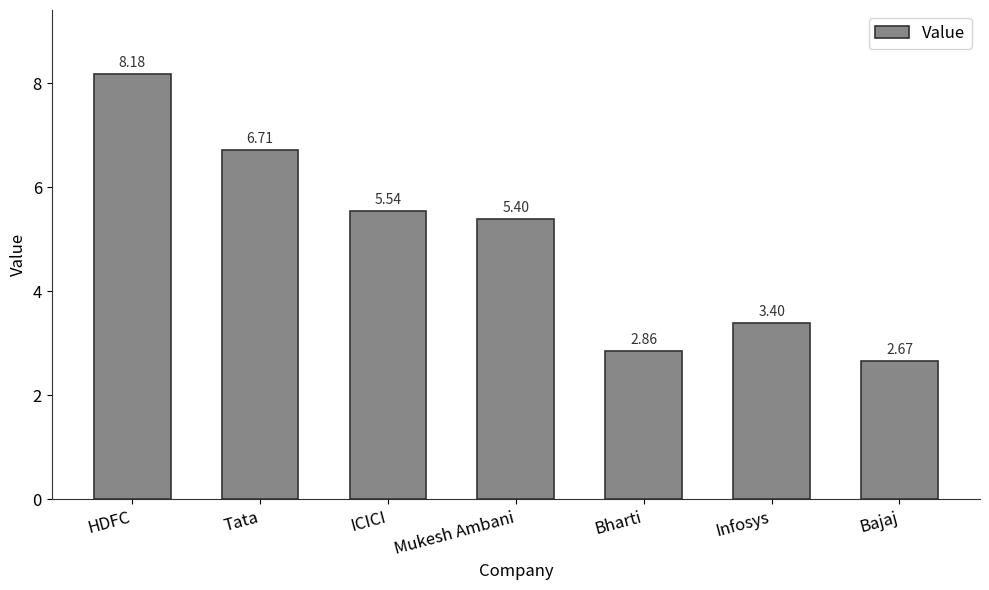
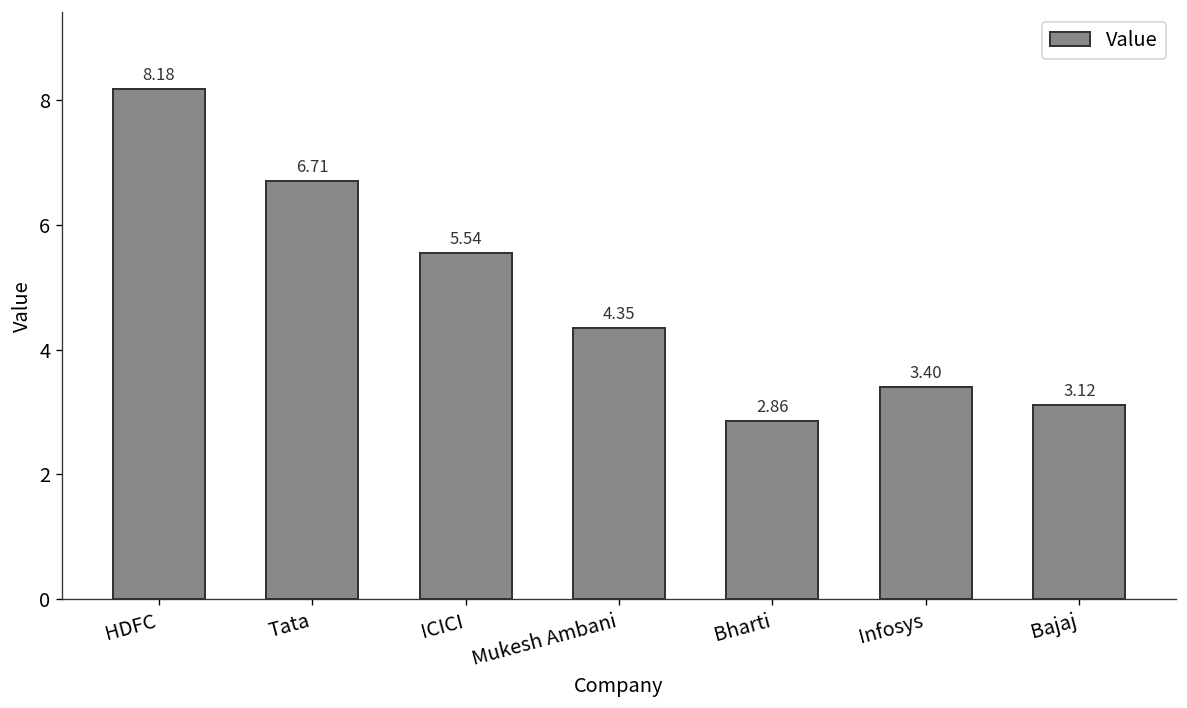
  {
    "HDFC": 8.18,
    "Tata": 6.71,
    "ICICI": 5.54,
-   "Mukesh Ambani": 5.40,
+   "Mukesh Ambani": 4.35,
    "Bharti": 2.86,
    "Infosys": 3.40,
-   "Bajaj": 2.67
+   "Bajaj": 3.12
  }
